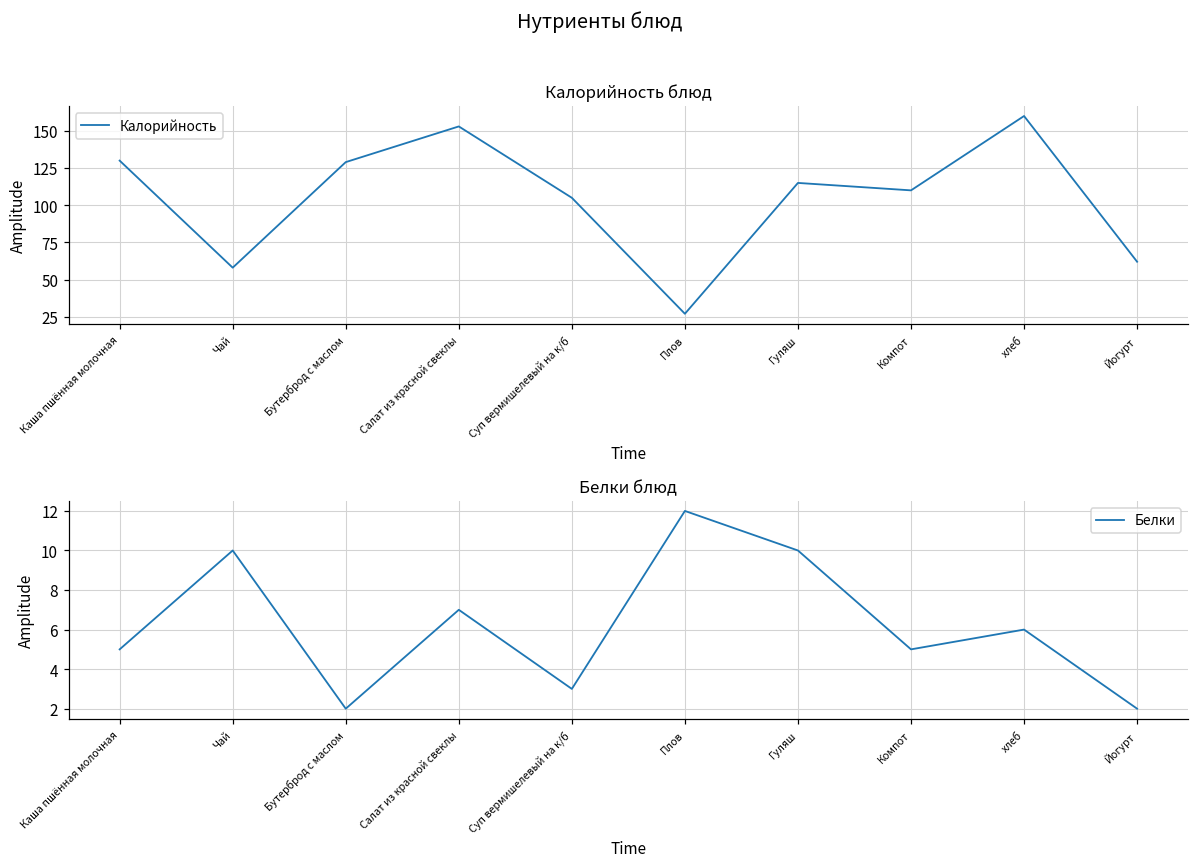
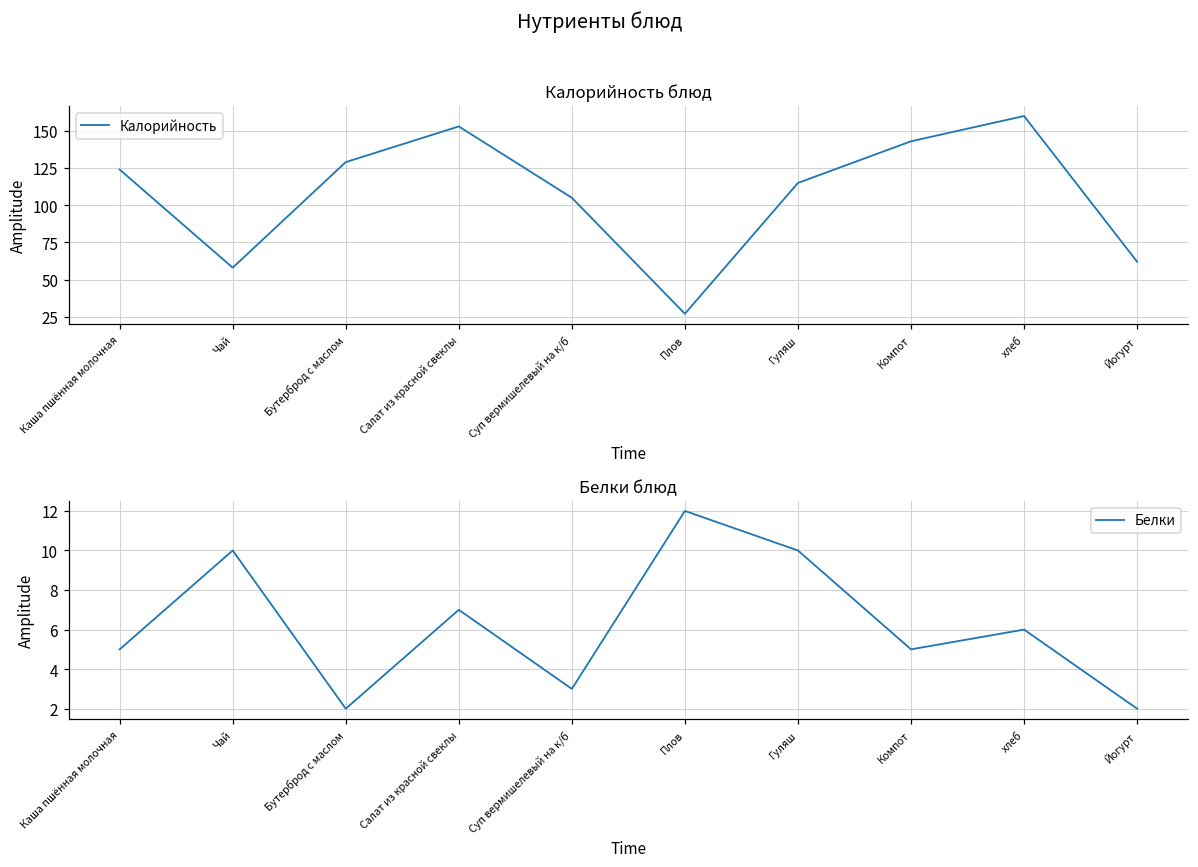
  {
    "Калорийность блюд": {
-     "Каша пшённая молочная": 130,
+     "Каша пшённая молочная": 124,
      "Чай": 58,
      "Бутерброд с маслом": 129,
      "Салат из красной свеклы": 153,
      "Суп вермишелевый на к/б": 105,
      "Плов": 27,
      "Гуляш": 115,
-     "Компот": 110,
+     "Компот": 143,
      "хлеб": 160,
      "Йогурт": 62
    },
    "Белки блюд": {
      "Каша пшённая молочная": 5.0,
      "Чай": 10.0,
      "Бутерброд с маслом": 2.0,
      "Салат из красной свеклы": 7.0,
      "Суп вермишелевый на к/б": 3.0,
      "Плов": 12.0,
      "Гуляш": 10.0,
      "Компот": 5.0,
      "хлеб": 6.0,
      "Йогурт": 2.0
    }
  }
